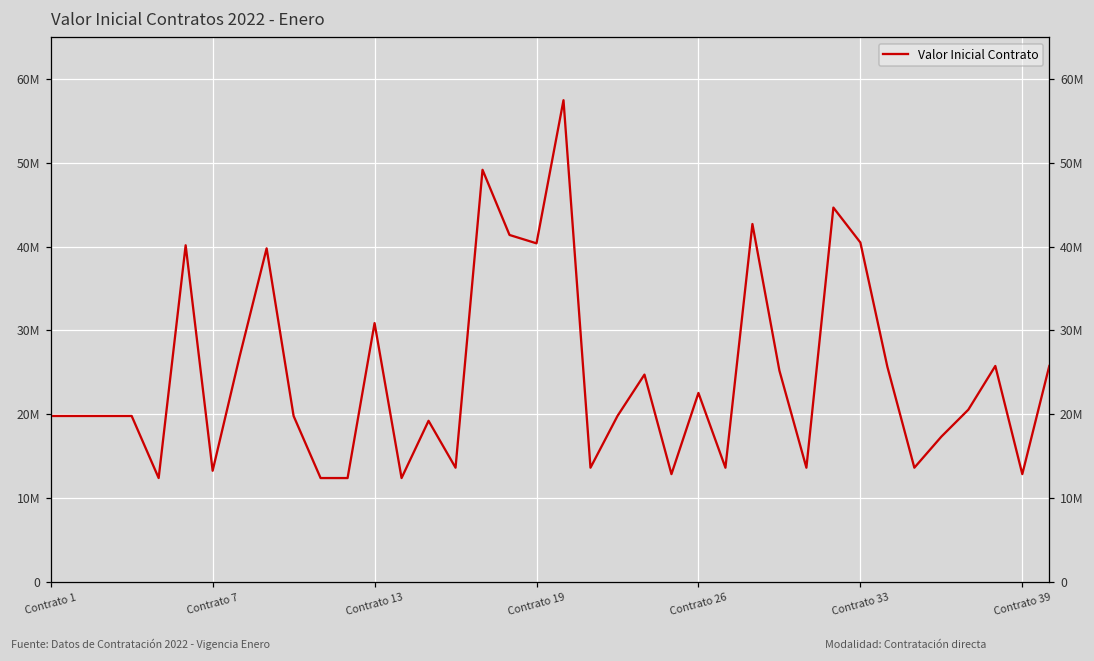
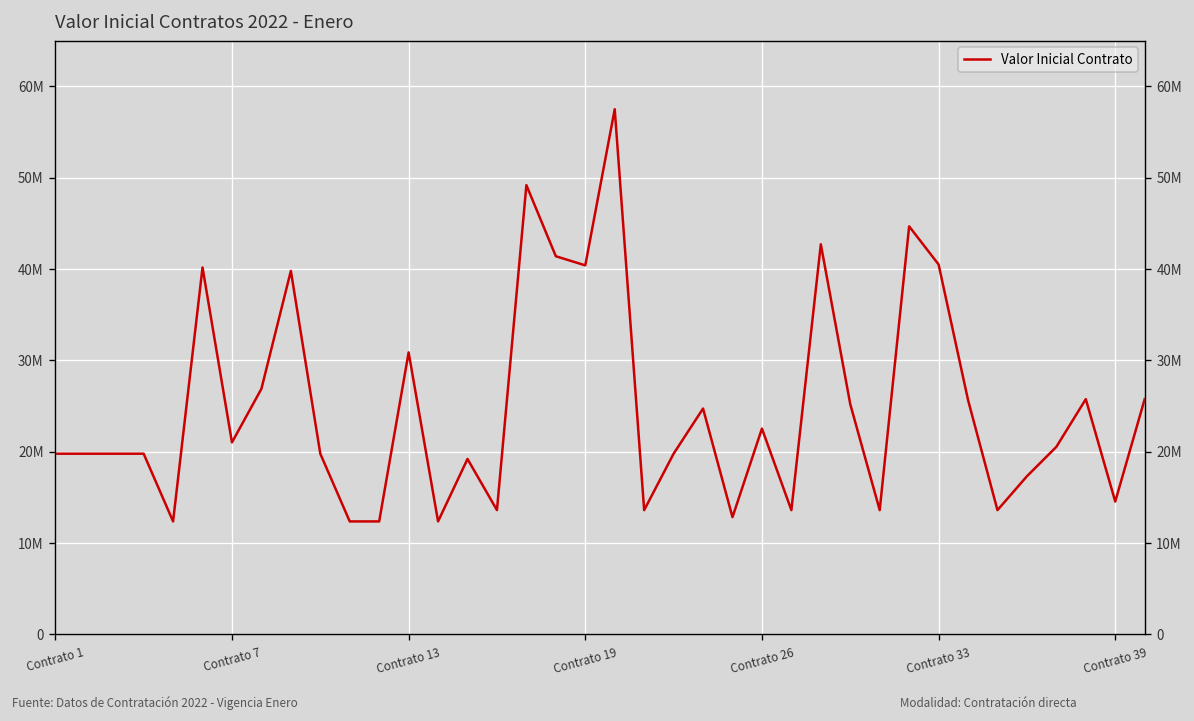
  {
    "Contrato 1": 20000000,
-   "Contrato 7": 13000000,
+   "Contrato 7": 21000000,
    "Contrato 13": 31000000,
    "Contrato 19": 40000000,
    "Contrato 26": 23000000,
    "Contrato 33": 41000000,
-   "Contrato 39": 13000000
+   "Contrato 39": 15000000
  }
